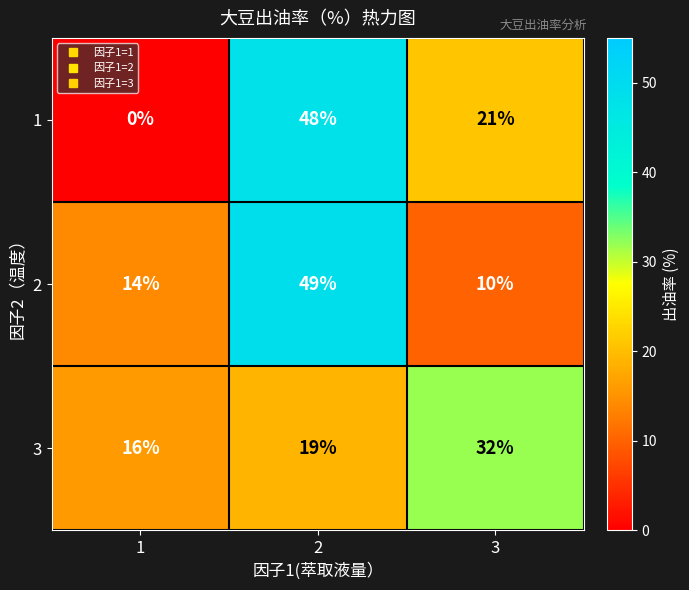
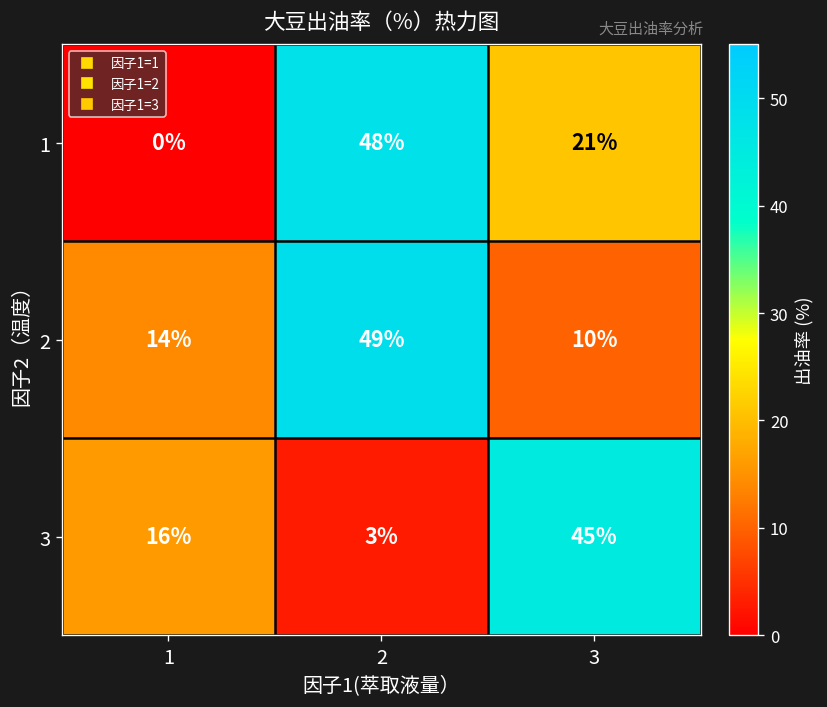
  {
    "1": {
      "1": "0%",
      "2": "48%",
      "3": "21%"
    },
    "2": {
      "1": "14%",
      "2": "49%",
      "3": "10%"
    },
    "3": {
      "1": "16%",
-     "2": "19%",
-     "3": "32%"
+     "2": "3%",
+     "3": "45%"
    }
  }
